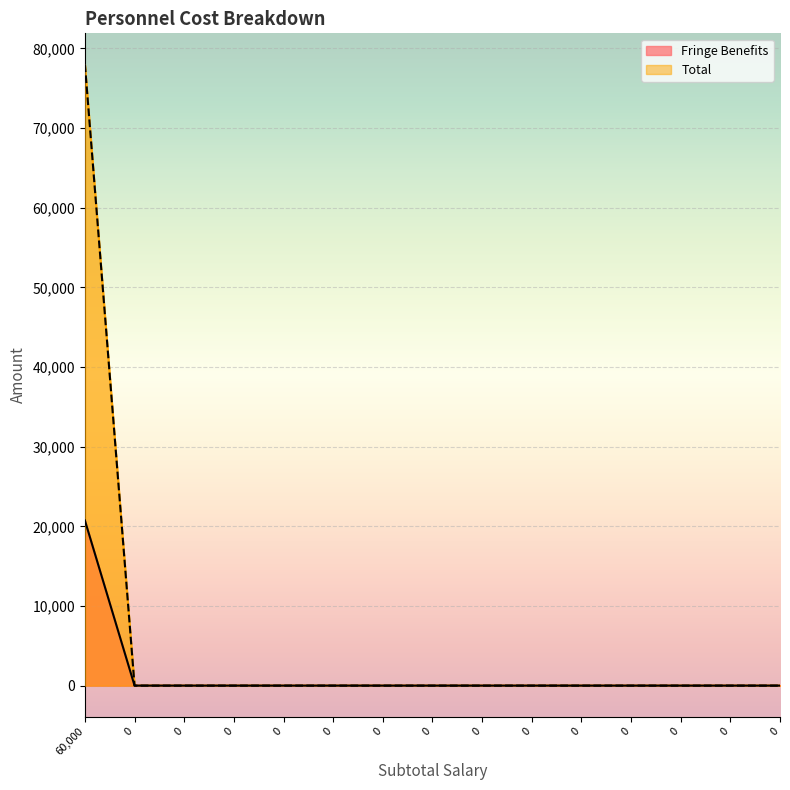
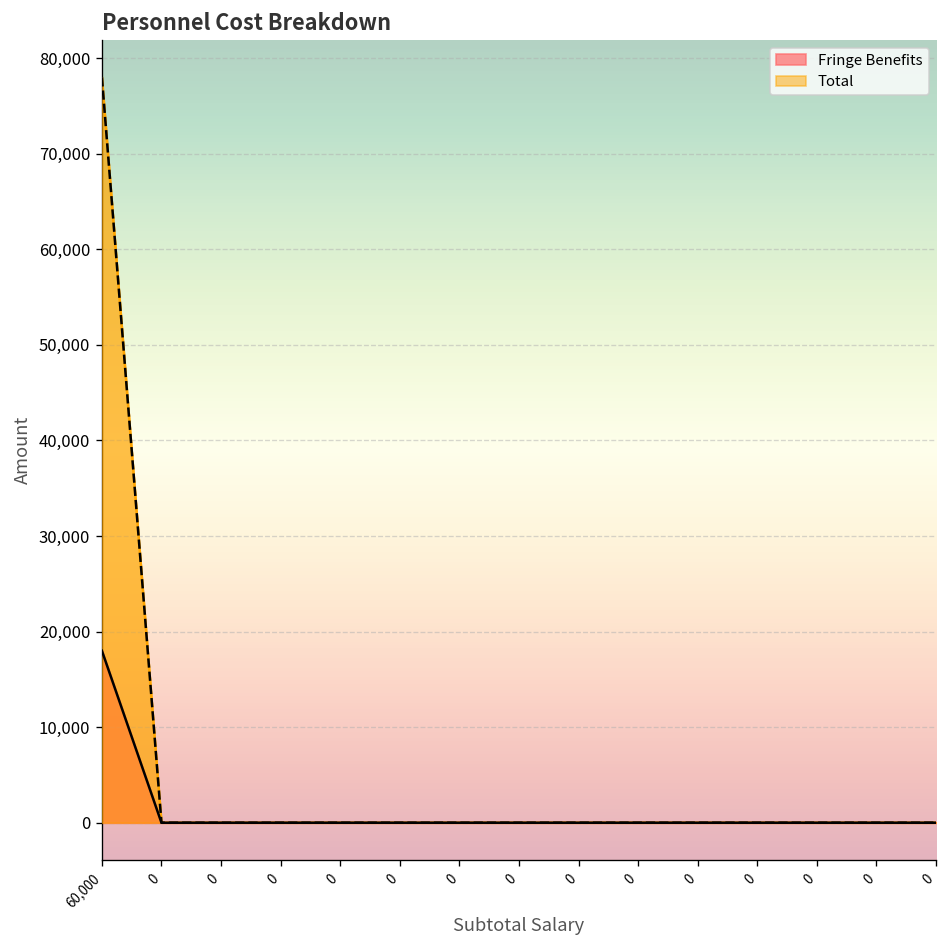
  {
    "Fringe Benefits": {
-     "60,000": "21,000"
+     "60,000": "18,000"
    },
    "Total": {
      "60,000": "78,000"
    }
  }
